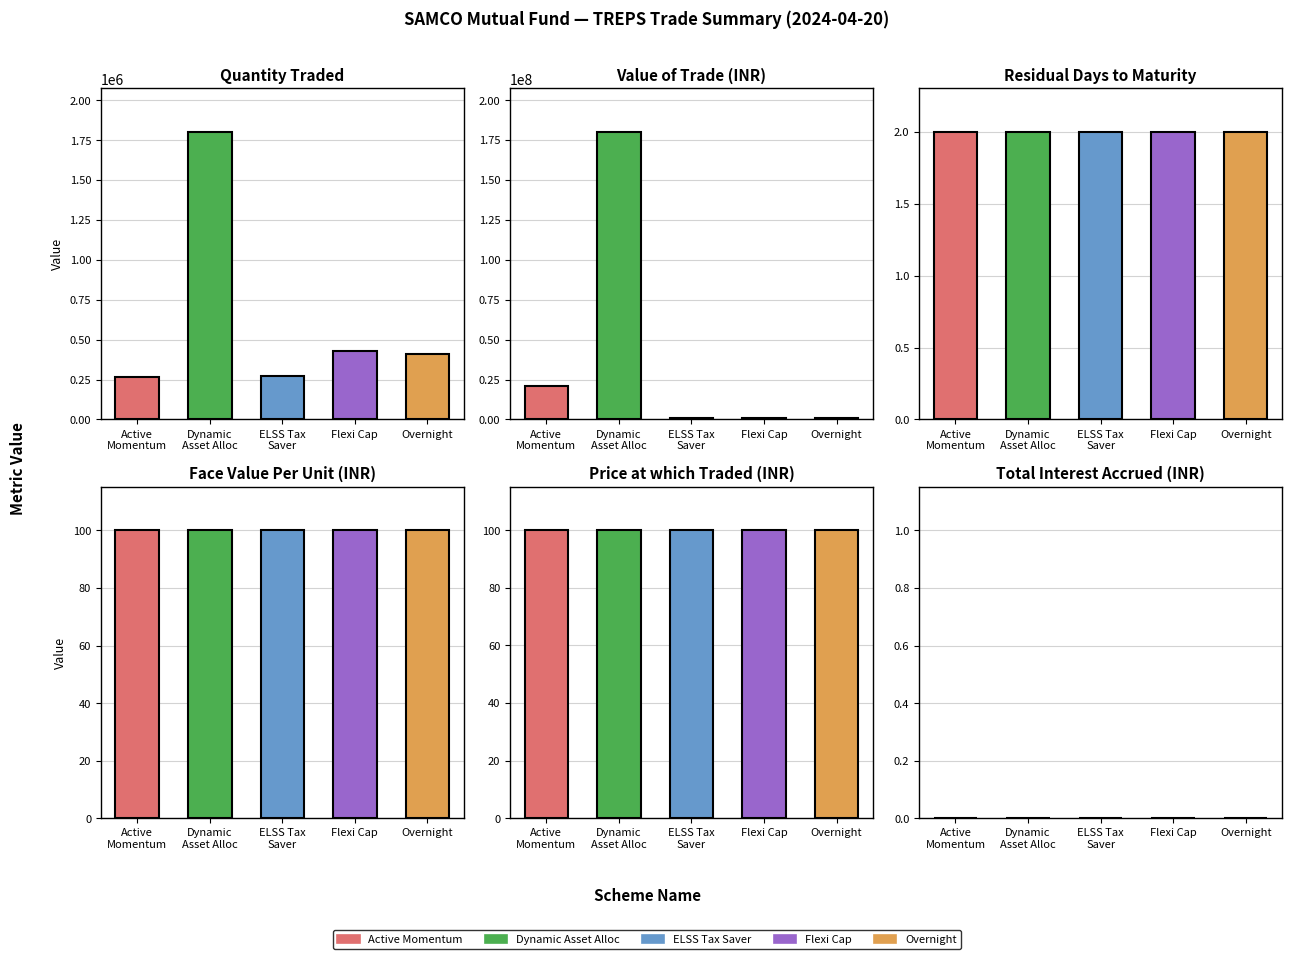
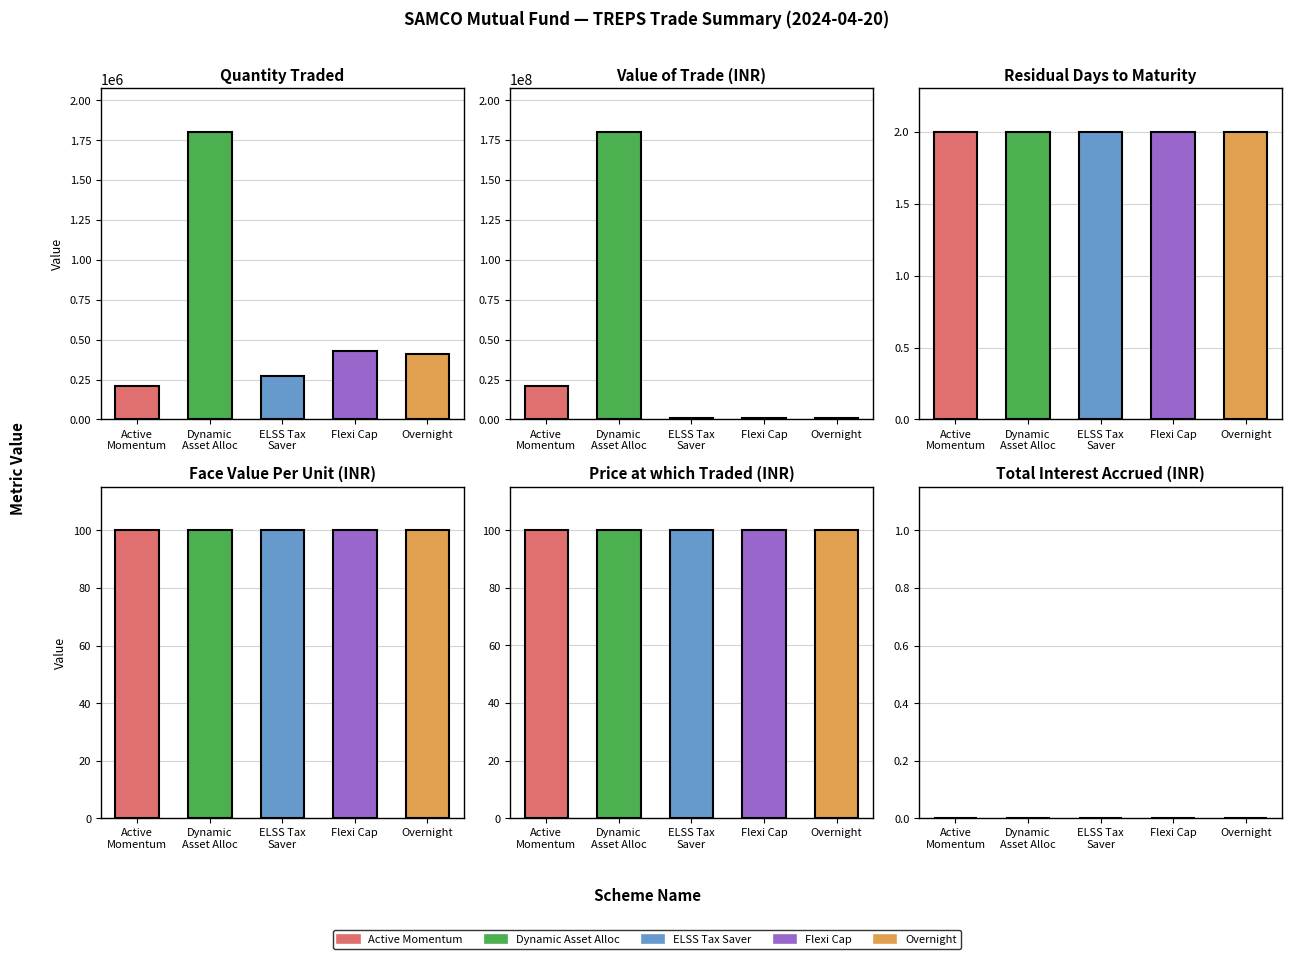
  {
    "Quantity Traded": {
-     "Active Momentum": 270000,
+     "Active Momentum": 210000,
      "Dynamic Asset Alloc": 1800000,
      "ELSS Tax Saver": 270000,
      "Flexi Cap": 430000,
      "Overnight": 410000
    },
    "Value of Trade (INR)": {
      "Active Momentum": 21000000,
      "Dynamic Asset Alloc": 180000000
    },
    "Residual Days to Maturity": {
      "Active Momentum": 2.00,
      "Dynamic Asset Alloc": 2.00,
      "ELSS Tax Saver": 2.00,
      "Flexi Cap": 2.00,
      "Overnight": 2.00
    },
    "Face Value Per Unit (INR)": {
      "Active Momentum": 100,
      "Dynamic Asset Alloc": 100,
      "ELSS Tax Saver": 100,
      "Flexi Cap": 100,
      "Overnight": 100
    },
    "Price at which Traded (INR)": {
      "Active Momentum": 100,
      "Dynamic Asset Alloc": 100,
      "ELSS Tax Saver": 100,
      "Flexi Cap": 100,
      "Overnight": 100
    },
    "Total Interest Accrued (INR)": {
      "Active Momentum": 0.00,
      "Dynamic Asset Alloc": 0.00,
      "ELSS Tax Saver": 0.00,
      "Flexi Cap": 0.00,
      "Overnight": 0.00
    }
  }
